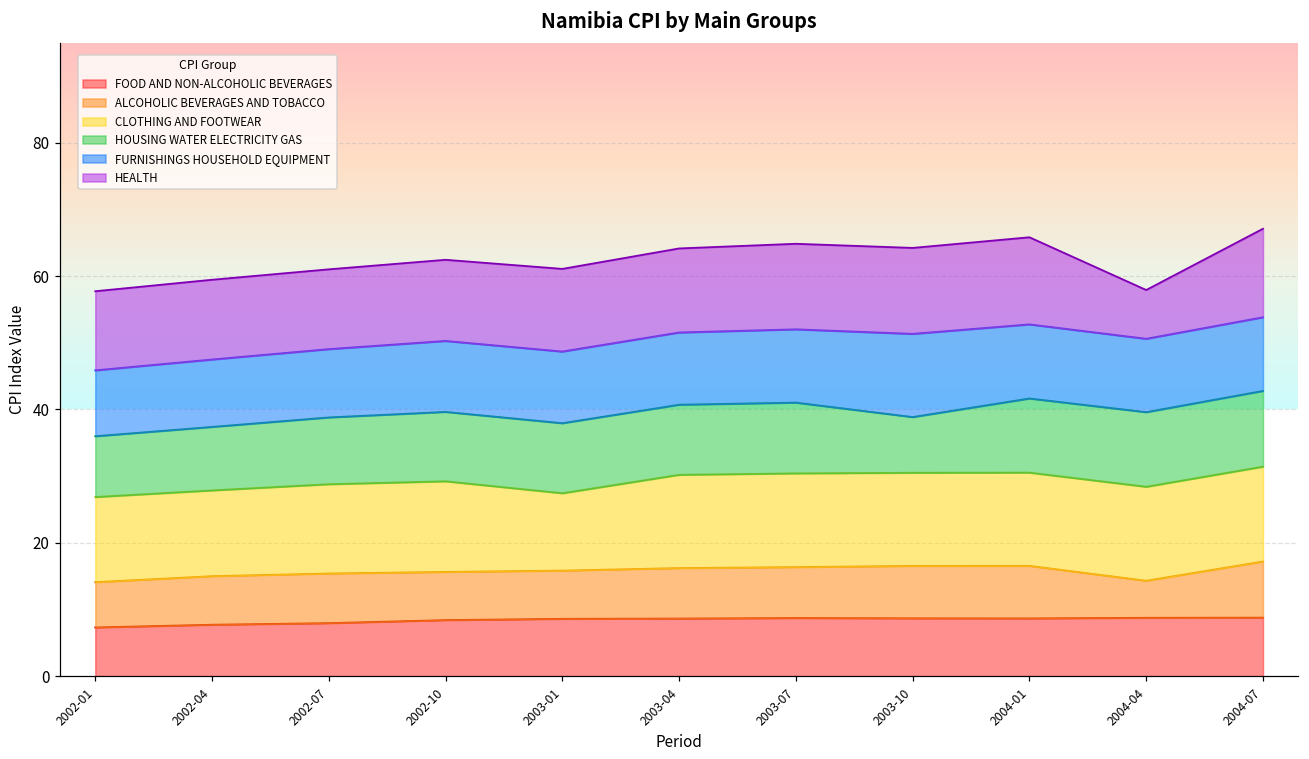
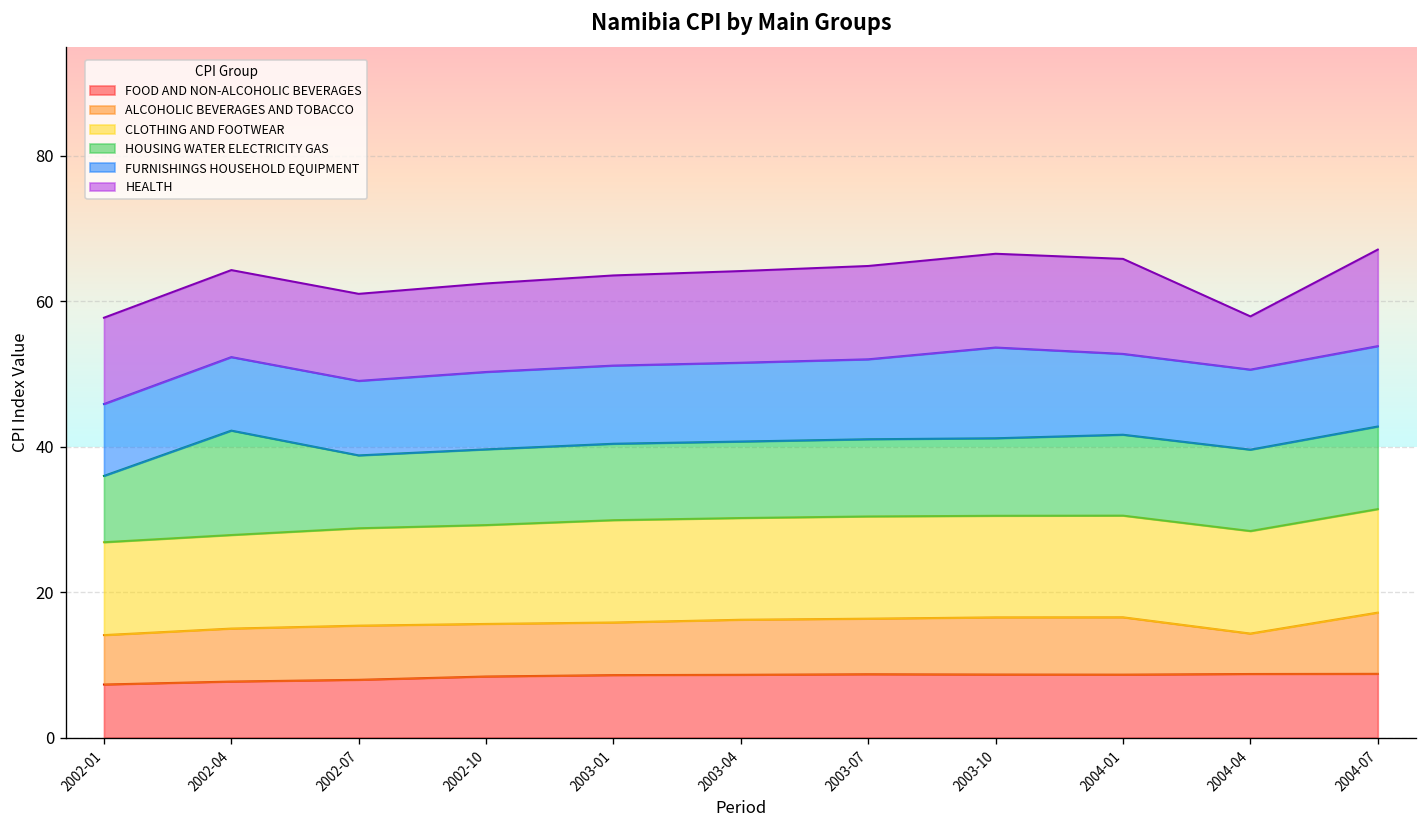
  {
    "FOOD AND NON-ALCOHOLIC BEVERAGES": {
      "2002-01": 7,
      "2002-04": 8,
      "2002-07": 8,
      "2002-10": 8,
      "2003-01": 9,
      "2003-04": 9,
      "2003-07": 9,
      "2003-10": 9,
      "2004-01": 9,
      "2004-04": 9,
      "2004-07": 9
    },
    "ALCOHOLIC BEVERAGES AND TOBACCO": {
      "2002-01": 7,
      "2002-04": 7,
      "2002-07": 7,
      "2002-10": 7,
      "2003-01": 7,
      "2003-04": 8,
      "2003-07": 8,
      "2003-10": 8,
      "2004-01": 8,
      "2004-04": 6,
      "2004-07": 8
    },
    "CLOTHING AND FOOTWEAR": {
      "2002-01": 13,
      "2002-04": 13,
      "2002-07": 13,
      "2002-10": 14,
-     "2003-01": 12,
+     "2003-01": 14,
      "2003-04": 14,
      "2003-07": 14,
      "2003-10": 14,
      "2004-01": 14,
      "2004-04": 14,
      "2004-07": 14
    },
    "HOUSING WATER ELECTRICITY GAS": {
      "2002-01": 9,
-     "2002-04": 10,
+     "2002-04": 14,
      "2002-07": 10,
      "2002-10": 10,
      "2003-01": 11,
      "2003-04": 11,
      "2003-07": 11,
-     "2003-10": 8,
+     "2003-10": 11,
      "2004-01": 11,
      "2004-04": 11,
      "2004-07": 11
    },
    "FURNISHINGS HOUSEHOLD EQUIPMENT": {
      "2002-01": 10,
      "2002-04": 10,
      "2002-07": 10,
      "2002-10": 11,
      "2003-01": 11,
      "2003-04": 11,
      "2003-07": 11,
      "2003-10": 12,
      "2004-01": 11,
      "2004-04": 11,
      "2004-07": 11
    },
    "HEALTH": {
      "2002-01": 12,
      "2002-04": 12,
      "2002-07": 12,
      "2002-10": 12,
      "2003-01": 12,
      "2003-04": 13,
      "2003-07": 13,
      "2003-10": 13,
      "2004-01": 13,
      "2004-04": 7,
      "2004-07": 13
    }
  }
